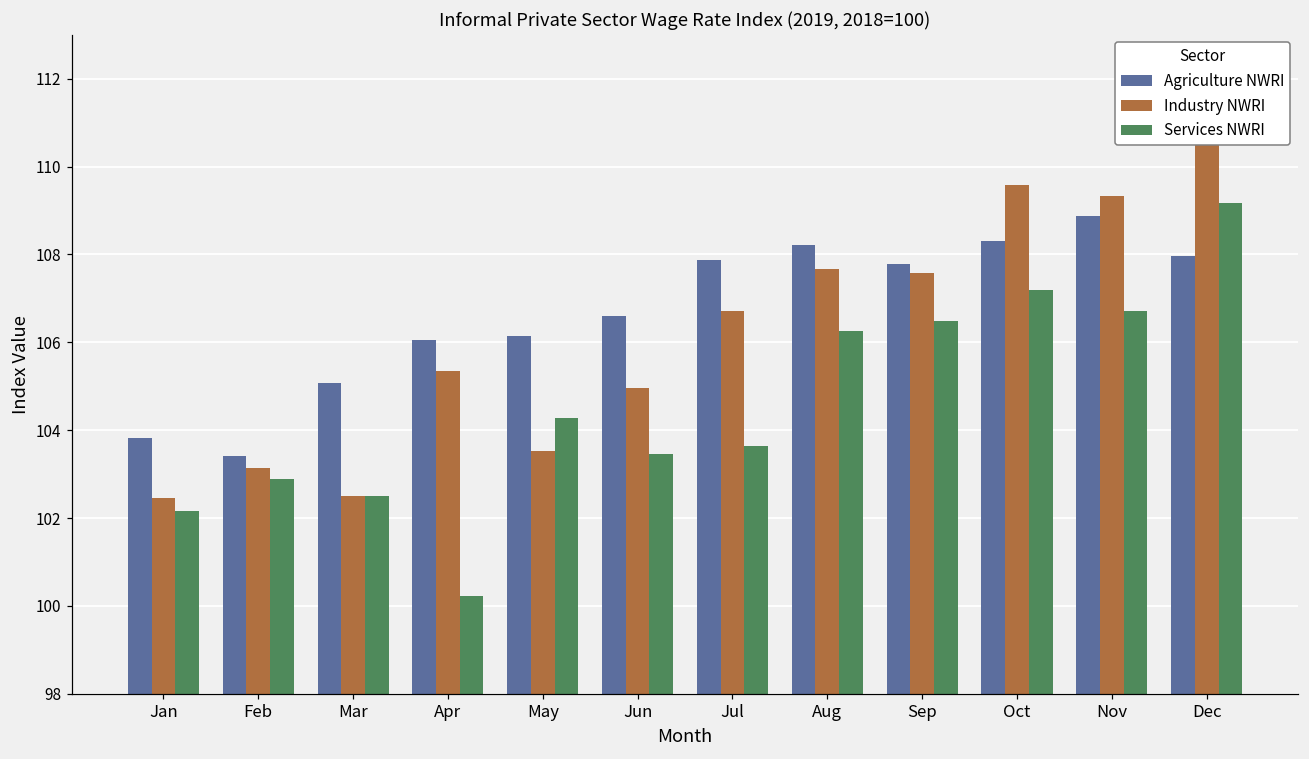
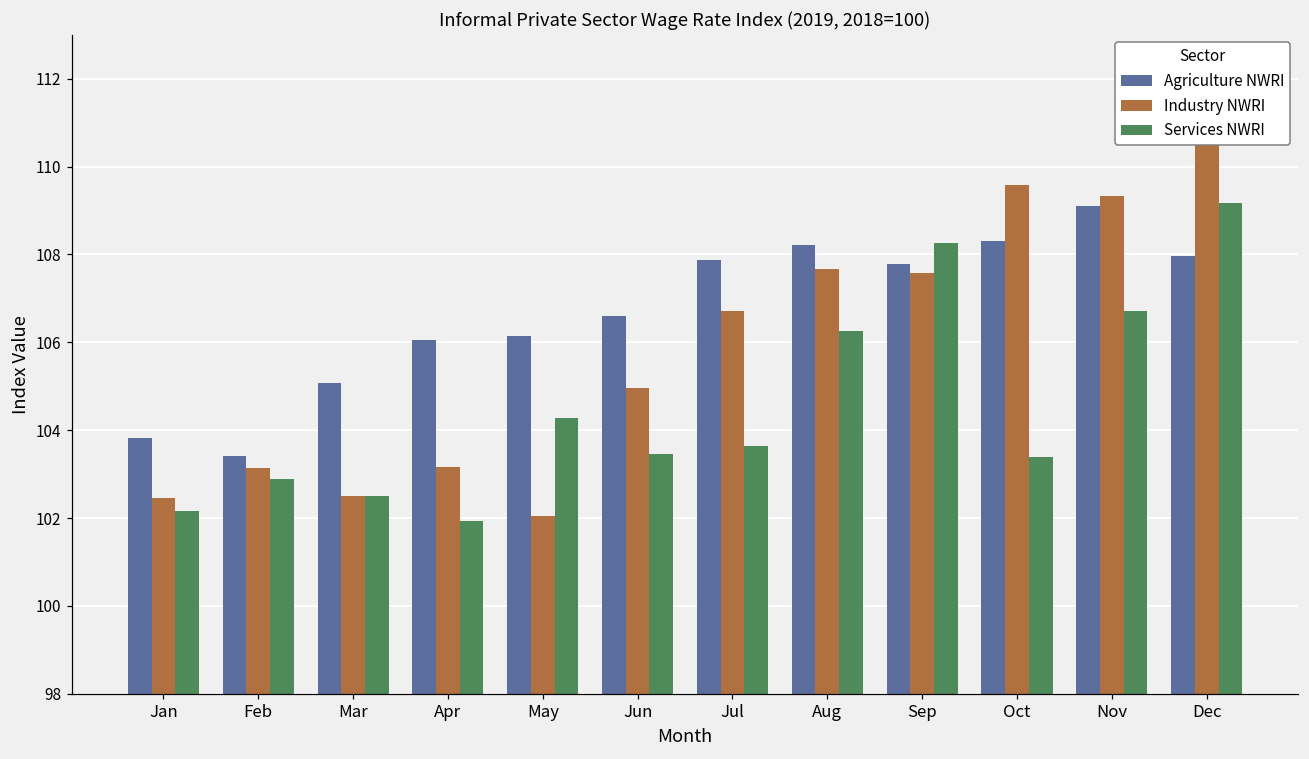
  {
    "Agriculture NWRI": {
      "Jan": 103.8,
      "Feb": 103.4,
      "Mar": 105.1,
      "Apr": 106.1,
      "May": 106.1,
      "Jun": 106.6,
      "Jul": 107.9,
      "Aug": 108.2,
      "Sep": 107.8,
      "Oct": 108.3,
-     "Nov": 108.9,
+     "Nov": 109.1,
      "Dec": 108.0
    },
    "Industry NWRI": {
      "Jan": 102.5,
      "Feb": 103.2,
      "Mar": 102.5,
-     "Apr": 105.3,
-     "May": 103.5,
+     "Apr": 103.2,
+     "May": 102.1,
      "Jun": 105.0,
      "Jul": 106.7,
      "Aug": 107.7,
      "Sep": 107.6,
      "Oct": 109.6,
      "Nov": 109.3
    },
    "Services NWRI": {
      "Jan": 102.2,
      "Feb": 102.9,
      "Mar": 102.5,
-     "Apr": 100.2,
+     "Apr": 101.9,
      "May": 104.3,
      "Jun": 103.5,
      "Jul": 103.7,
      "Aug": 106.3,
-     "Sep": 106.5,
-     "Oct": 107.2,
+     "Sep": 108.3,
+     "Oct": 103.4,
      "Nov": 106.7,
      "Dec": 109.2
    }
  }
